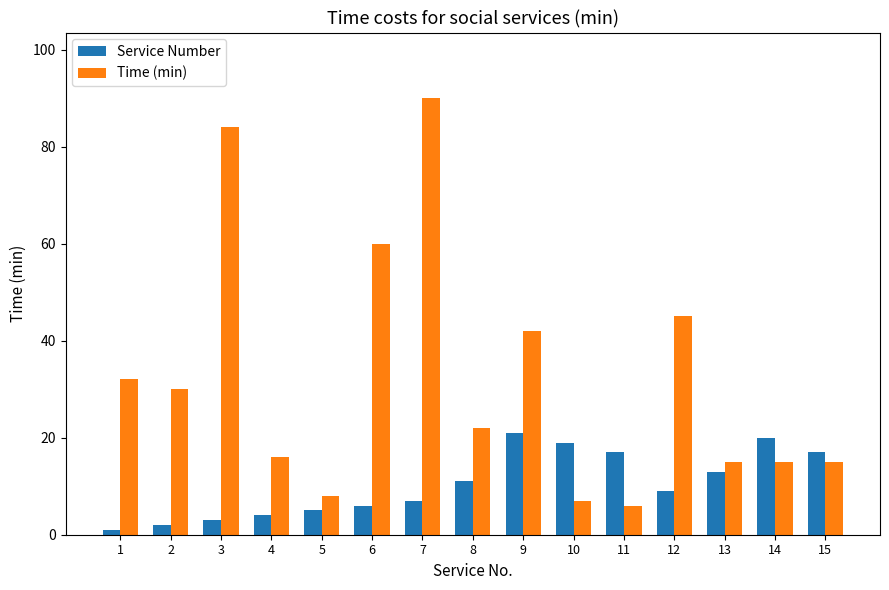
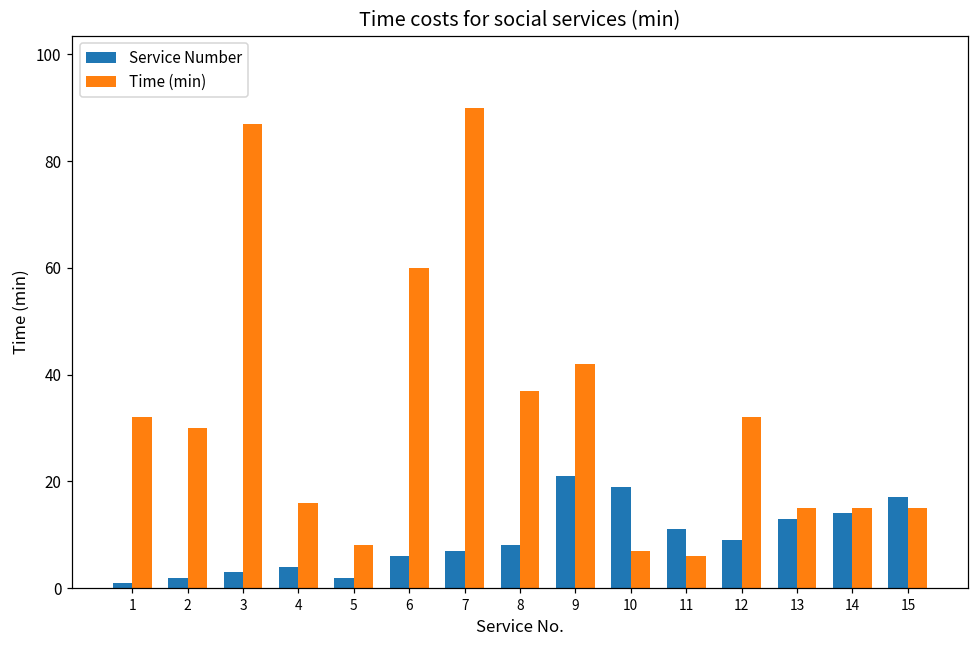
  {
    "Service Number": {
      "1": 1,
      "2": 2,
      "3": 3,
      "4": 4,
-     "5": 5,
+     "5": 2,
      "6": 6,
      "7": 7,
-     "8": 11,
+     "8": 8,
      "9": 21,
      "10": 19,
-     "11": 17,
+     "11": 11,
      "12": 9,
      "13": 13,
-     "14": 20,
+     "14": 14,
      "15": 17
    },
    "Time (min)": {
      "1": 32,
      "2": 30,
-     "3": 84,
+     "3": 87,
      "4": 16,
      "5": 8,
      "6": 60,
      "7": 90,
-     "8": 22,
+     "8": 37,
      "9": 42,
      "10": 7,
      "11": 6,
-     "12": 45,
+     "12": 32,
      "13": 15,
      "14": 15,
      "15": 15
    }
  }
